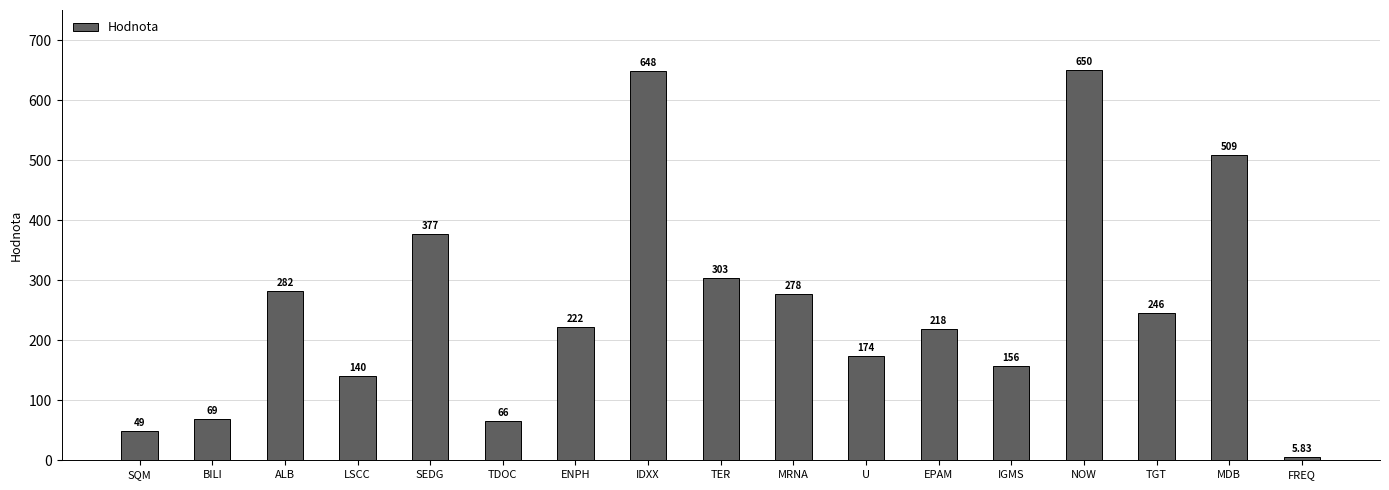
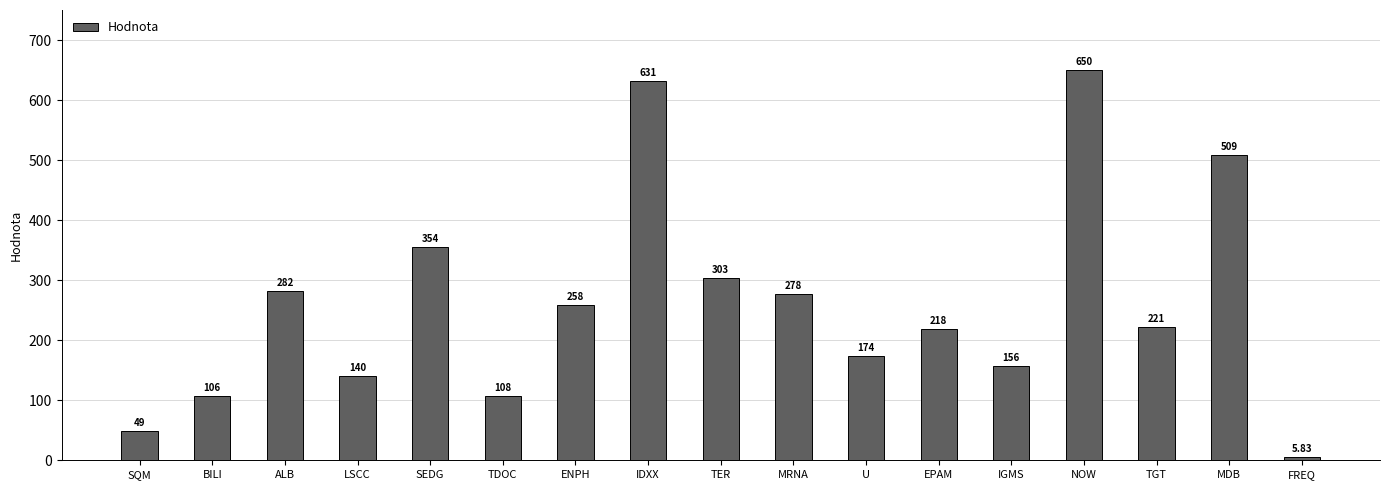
  {
    "SQM": 49,
-   "BILI": 69,
+   "BILI": 106,
    "ALB": 282,
    "LSCC": 140,
-   "SEDG": 377,
-   "TDOC": 66,
-   "ENPH": 222,
-   "IDXX": 648,
+   "SEDG": 354,
+   "TDOC": 108,
+   "ENPH": 258,
+   "IDXX": 631,
    "TER": 303,
    "MRNA": 278,
    "U": 174,
    "EPAM": 218,
    "IGMS": 156,
    "NOW": 650,
-   "TGT": 246,
+   "TGT": 221,
    "MDB": 509,
    "FREQ": 5.83
  }
